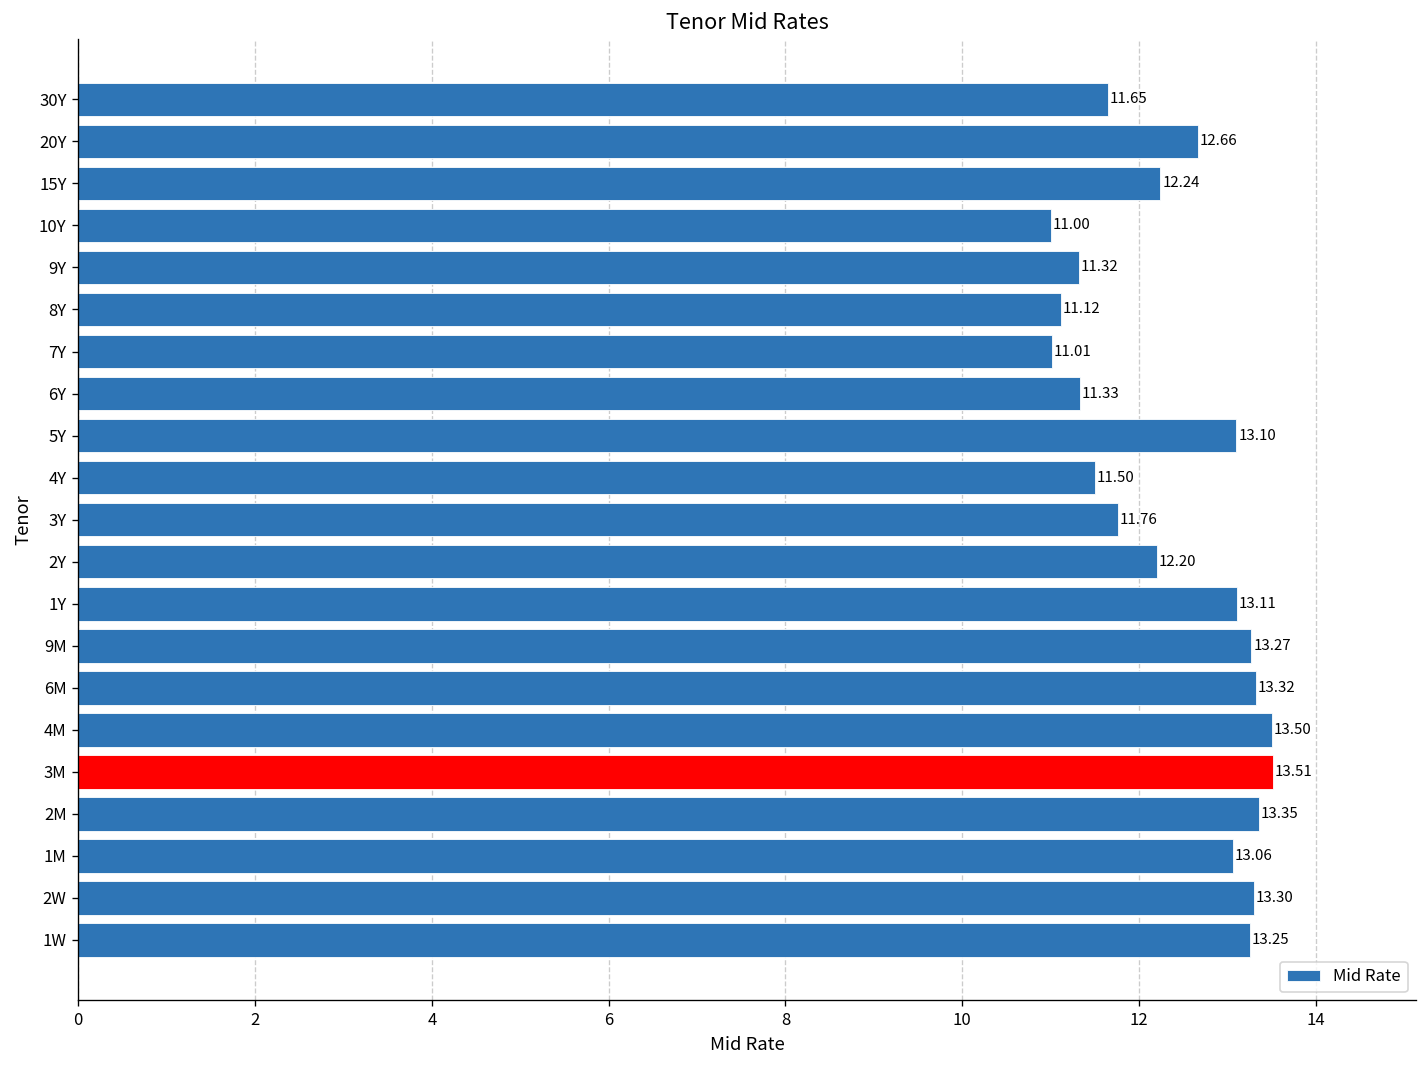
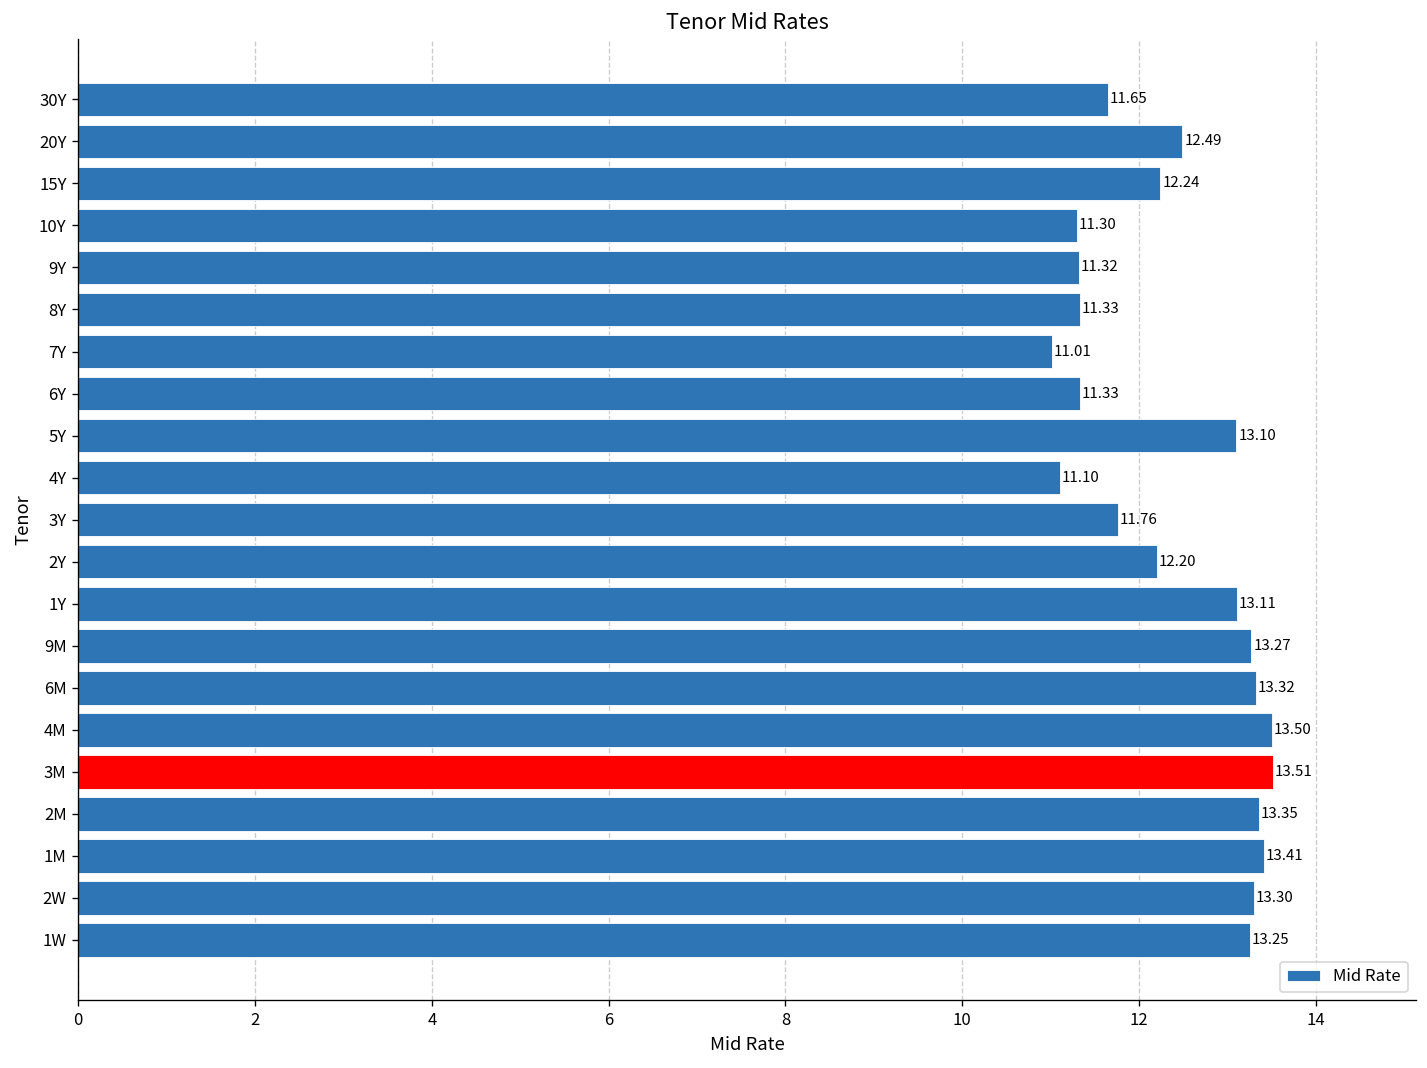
  {
    "30Y": 11.65,
-   "20Y": 12.66,
+   "20Y": 12.49,
    "15Y": 12.24,
-   "10Y": 11.00,
+   "10Y": 11.30,
    "9Y": 11.32,
-   "8Y": 11.12,
+   "8Y": 11.33,
    "7Y": 11.01,
    "6Y": 11.33,
    "5Y": 13.10,
-   "4Y": 11.50,
+   "4Y": 11.10,
    "3Y": 11.76,
    "2Y": 12.20,
    "1Y": 13.11,
    "9M": 13.27,
    "6M": 13.32,
    "4M": 13.50,
    "3M": 13.51,
    "2M": 13.35,
-   "1M": 13.06,
+   "1M": 13.41,
    "2W": 13.30,
    "1W": 13.25
  }
